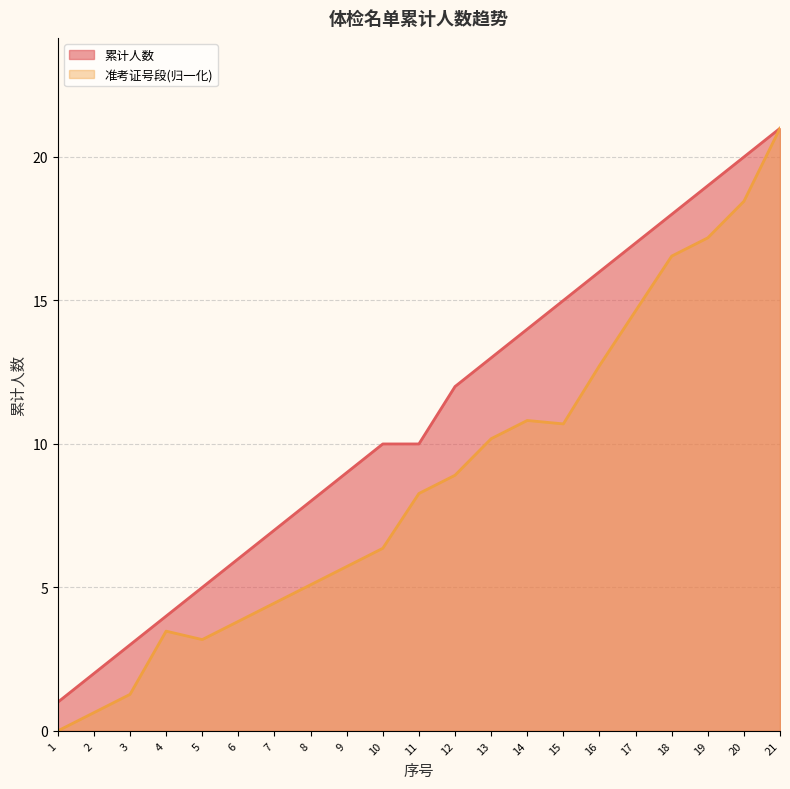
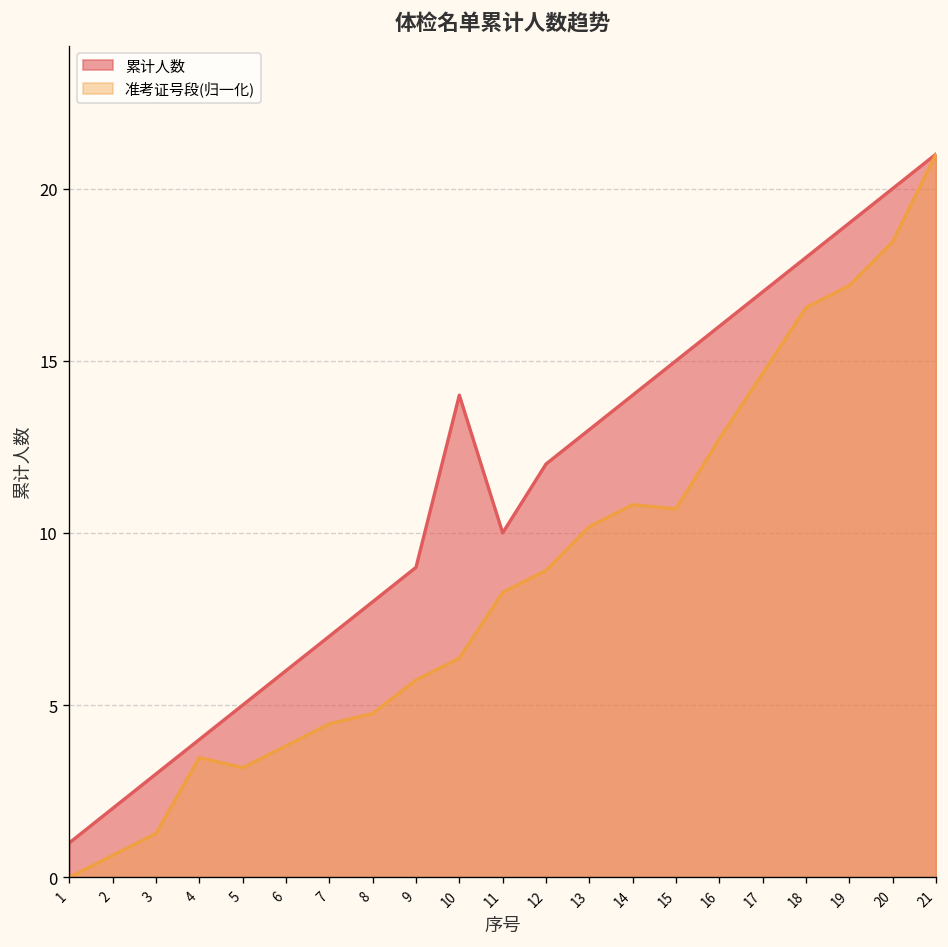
  {
    "累计人数": {
      "1": 1,
      "2": 2,
      "3": 3,
      "4": 4,
      "5": 5,
      "6": 6,
      "7": 7,
      "8": 8,
      "9": 9,
-     "10": 10,
+     "10": 14,
      "11": 10,
      "12": 12,
      "13": 13,
      "14": 14,
      "15": 15,
      "16": 16,
      "17": 17,
      "18": 18,
      "19": 19,
      "20": 20
    },
    "准考证号段(归一化)": {
      "1": 0.0,
      "2": 0.6,
      "3": 1.3,
      "4": 3.5,
      "5": 3.2,
      "6": 3.8,
      "7": 4.5,
-     "8": 5.1,
+     "8": 4.8,
      "9": 5.7,
      "10": 6.4,
      "11": 8.3,
      "12": 8.9,
      "13": 10.2,
      "14": 10.8,
      "15": 10.7,
      "16": 12.7,
      "17": 14.6,
      "18": 16.5,
      "19": 17.2,
      "20": 18.5
    }
  }
